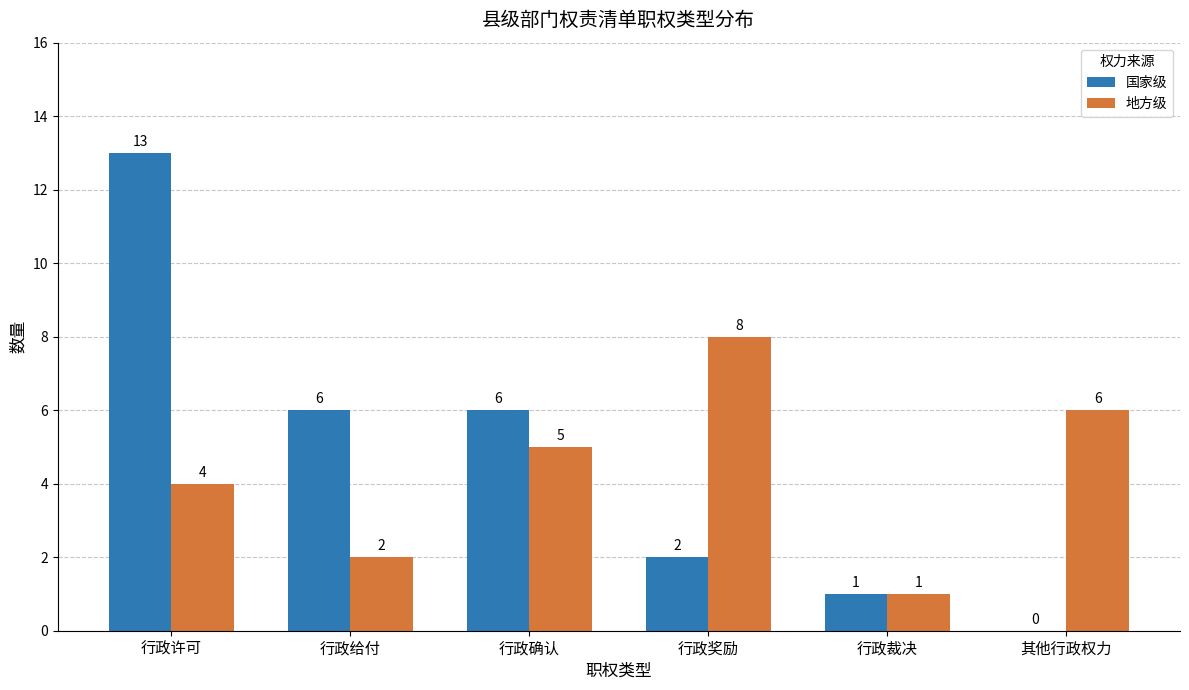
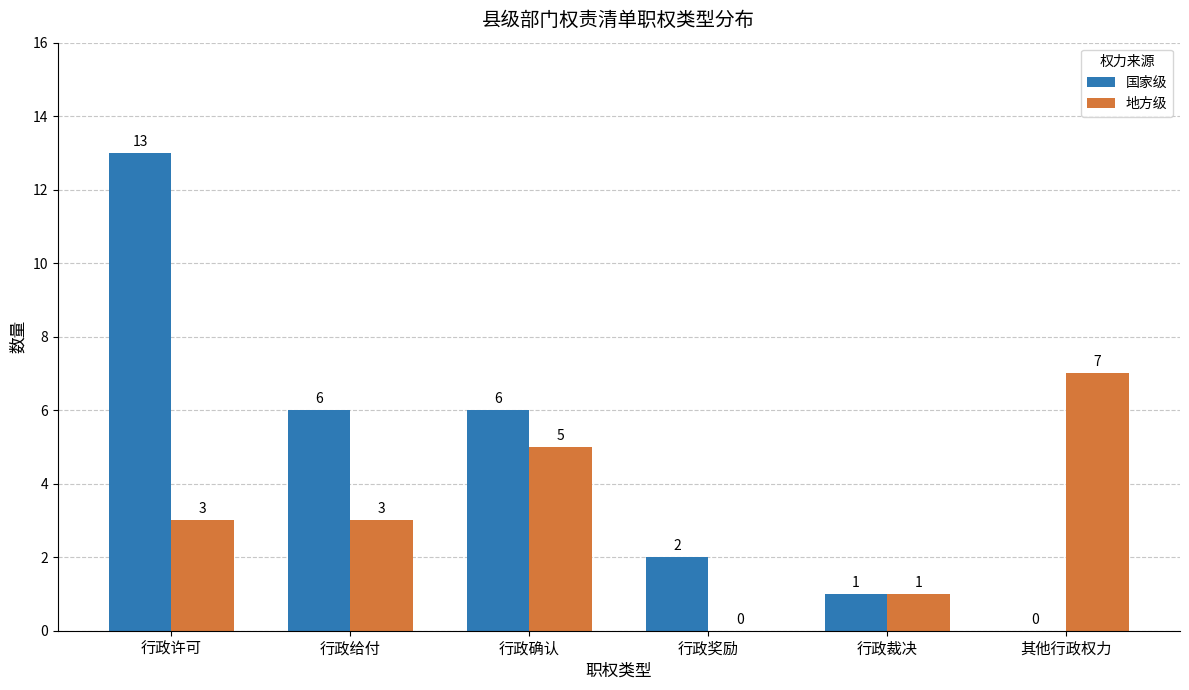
  {
    "国家级": {
      "行政许可": 13,
      "行政给付": 6,
      "行政确认": 6,
      "行政奖励": 2,
      "行政裁决": 1,
      "其他行政权力": 0
    },
    "地方级": {
-     "行政许可": 4,
-     "行政给付": 2,
+     "行政许可": 3,
+     "行政给付": 3,
      "行政确认": 5,
-     "行政奖励": 8,
+     "行政奖励": 0,
      "行政裁决": 1,
-     "其他行政权力": 6
+     "其他行政权力": 7
    }
  }
